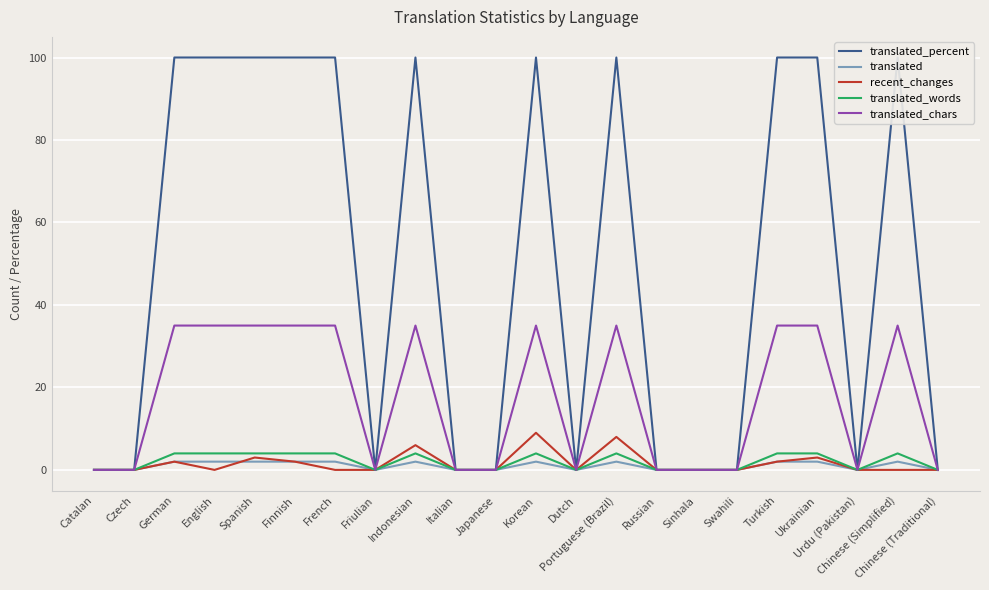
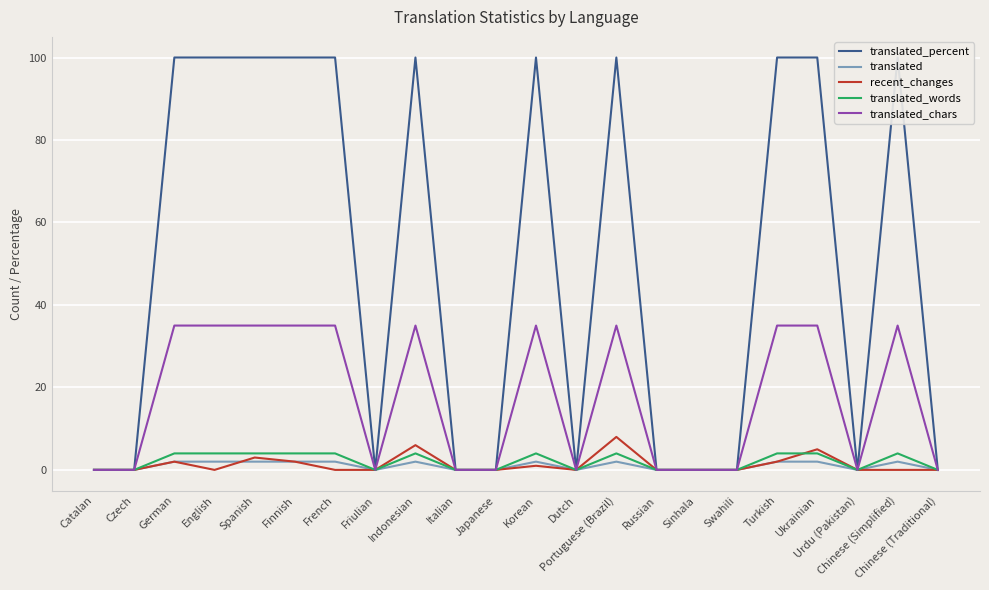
  {
    "translated_percent": {
      "German": 100,
      "English": 100,
      "Spanish": 100,
      "Finnish": 100,
      "French": 100,
      "Indonesian": 100,
      "Korean": 100,
      "Portuguese (Brazil)": 100,
      "Turkish": 100,
      "Ukrainian": 100
    },
    "translated": {
      "English": 2,
      "Spanish": 2,
      "French": 2,
      "Indonesian": 2,
      "Korean": 2,
      "Portuguese (Brazil)": 2,
      "Ukrainian": 2,
      "Chinese (Simplified)": 2
    },
    "recent_changes": {
      "English": 0,
      "Spanish": 3,
      "French": 0,
      "Indonesian": 6,
-     "Korean": 9,
+     "Korean": 1,
      "Portuguese (Brazil)": 8,
-     "Ukrainian": 3,
+     "Ukrainian": 5,
      "Chinese (Simplified)": 0
    },
    "translated_words": {
      "German": 4,
      "English": 4,
      "Spanish": 4,
      "Finnish": 4,
      "French": 4,
      "Indonesian": 4,
      "Korean": 4,
      "Portuguese (Brazil)": 4,
      "Turkish": 4,
      "Ukrainian": 4,
      "Chinese (Simplified)": 4
    },
    "translated_chars": {
      "German": 35,
      "English": 35,
      "Spanish": 35,
      "Finnish": 35,
      "French": 35,
      "Indonesian": 35,
      "Korean": 35,
      "Portuguese (Brazil)": 35,
      "Turkish": 35,
      "Ukrainian": 35,
      "Chinese (Simplified)": 35
    }
  }
